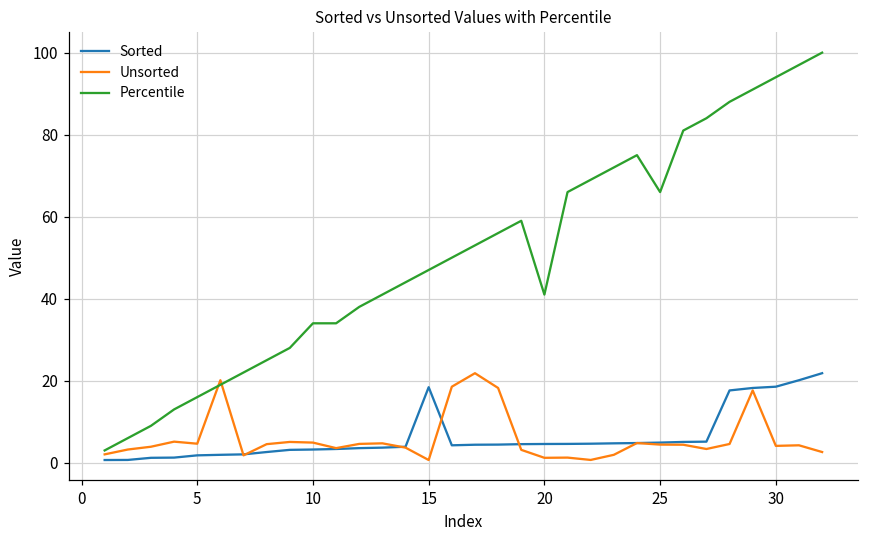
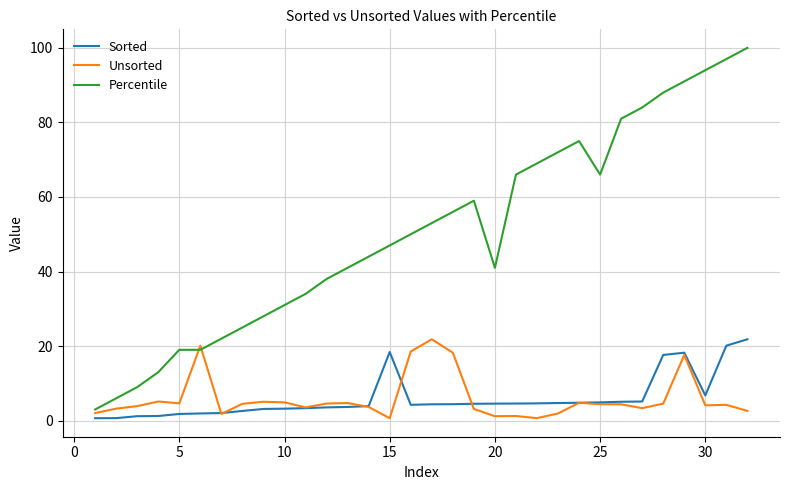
  {
    "Sorted": {
      "5": 2,
      "10": 3,
      "15": 18,
      "20": 5,
-     "30": 19
+     "30": 7
    },
    "Unsorted": {
      "5": 5,
      "10": 5,
      "15": 1,
      "20": 1,
      "30": 4
    },
    "Percentile": {
-     "5": 16,
-     "10": 34,
+     "5": 19,
+     "10": 31,
      "15": 47,
      "20": 41,
      "25": 66,
      "30": 94
    }
  }
